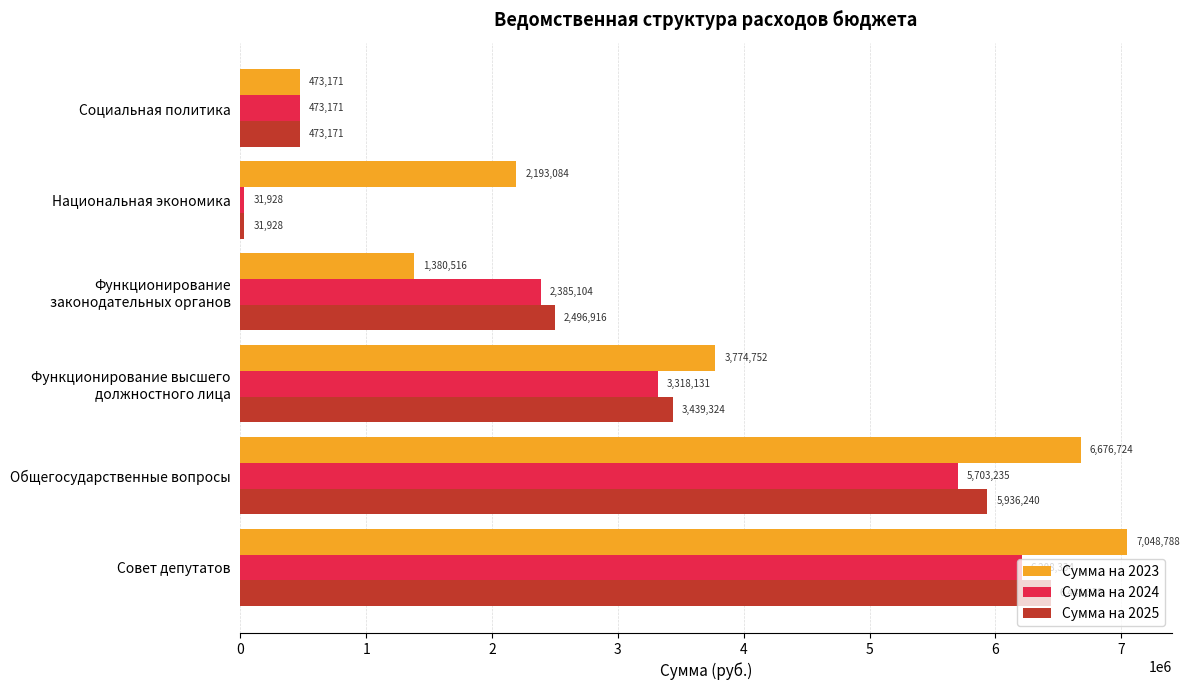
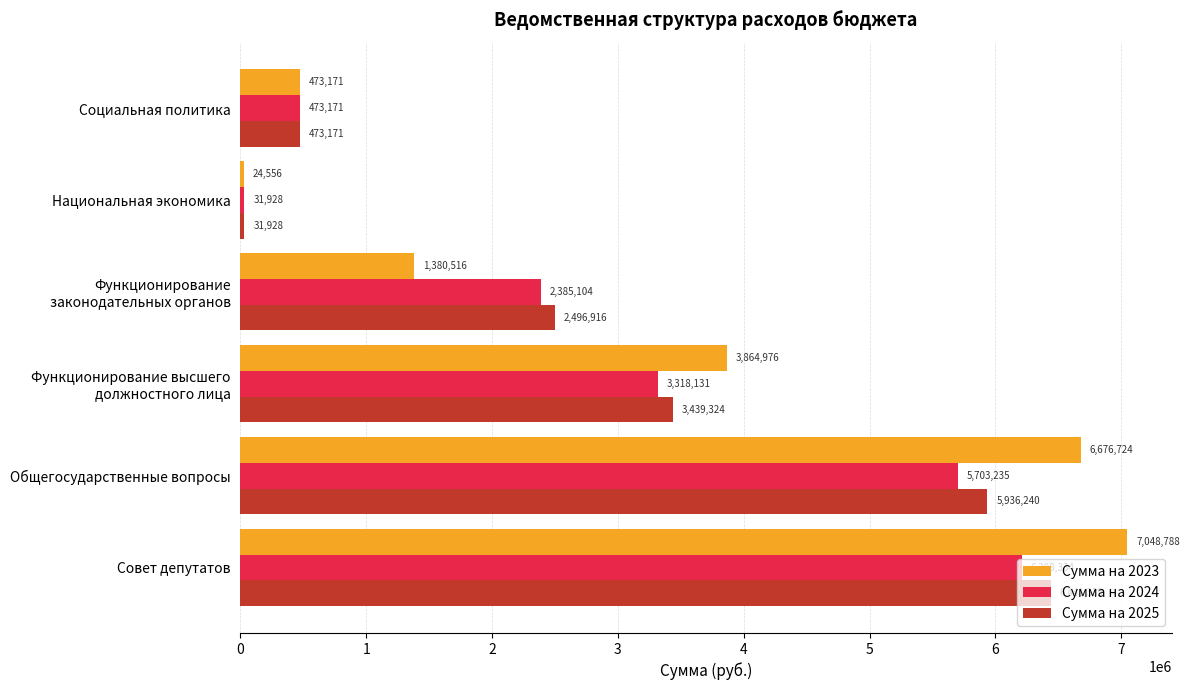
  {
    "Сумма на 2023": {
      "Социальная политика": "473,171",
-     "Национальная экономика": "2,193,084",
+     "Национальная экономика": "24,556",
      "Функционирование законодательных органов": "1,380,516",
-     "Функционирование высшего должностного лица": "3,774,752",
+     "Функционирование высшего должностного лица": "3,864,976",
      "Общегосударственные вопросы": "6,676,724",
      "Совет депутатов": "7,048,788"
    }
  }
